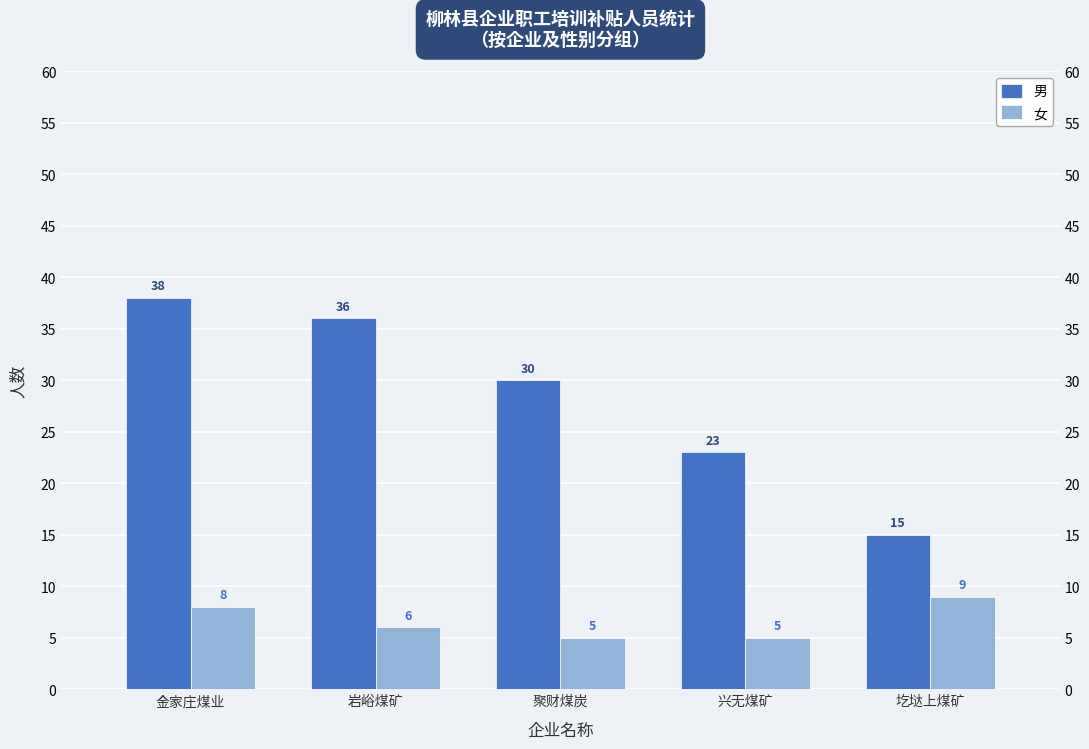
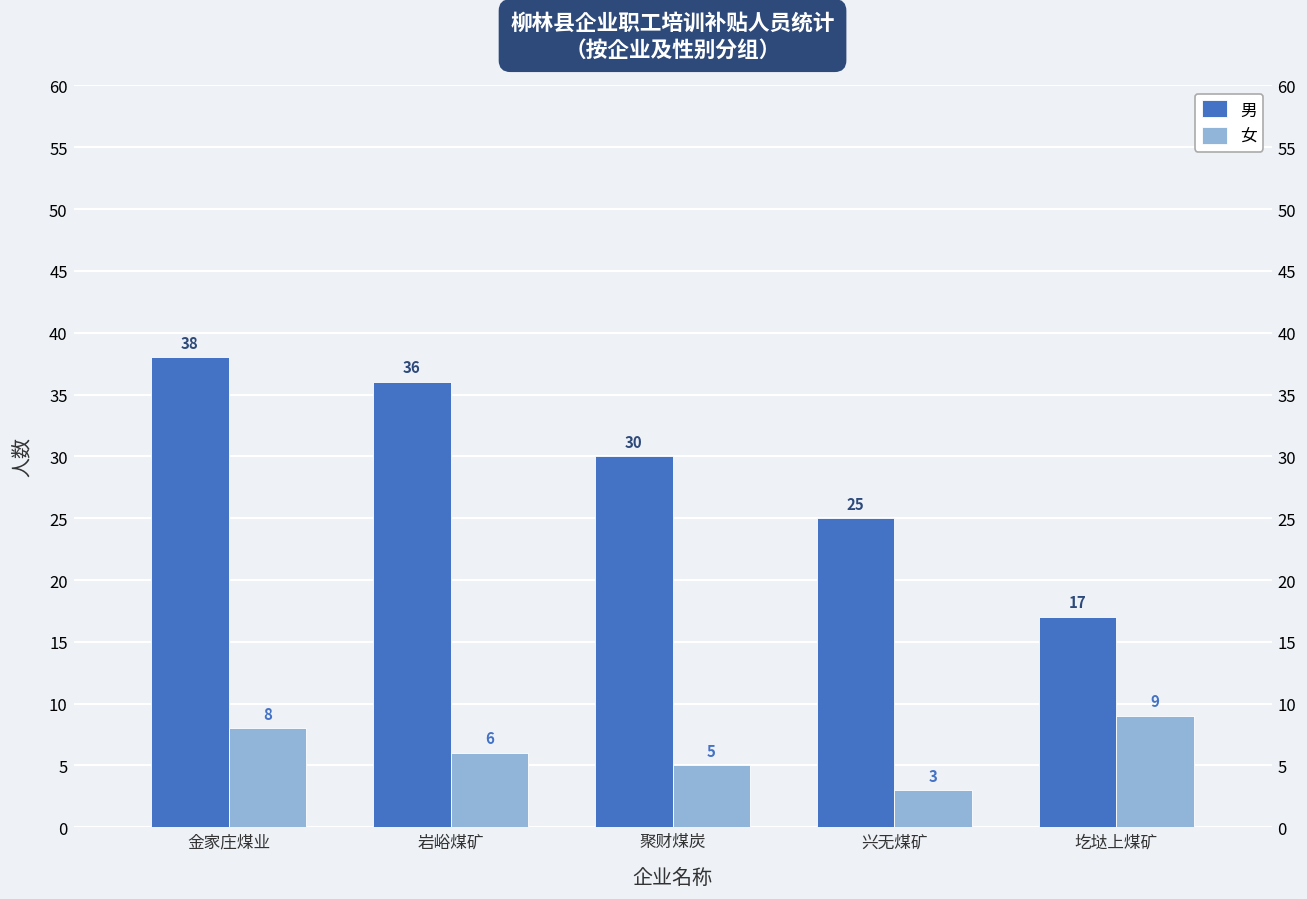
  {
    "男": {
      "金家庄煤业": 38,
      "岩峪煤矿": 36,
      "聚财煤炭": 30,
-     "兴无煤矿": 23,
-     "圪垯上煤矿": 15
+     "兴无煤矿": 25,
+     "圪垯上煤矿": 17
    },
    "女": {
      "金家庄煤业": 8,
      "岩峪煤矿": 6,
      "聚财煤炭": 5,
-     "兴无煤矿": 5,
+     "兴无煤矿": 3,
      "圪垯上煤矿": 9
    }
  }
